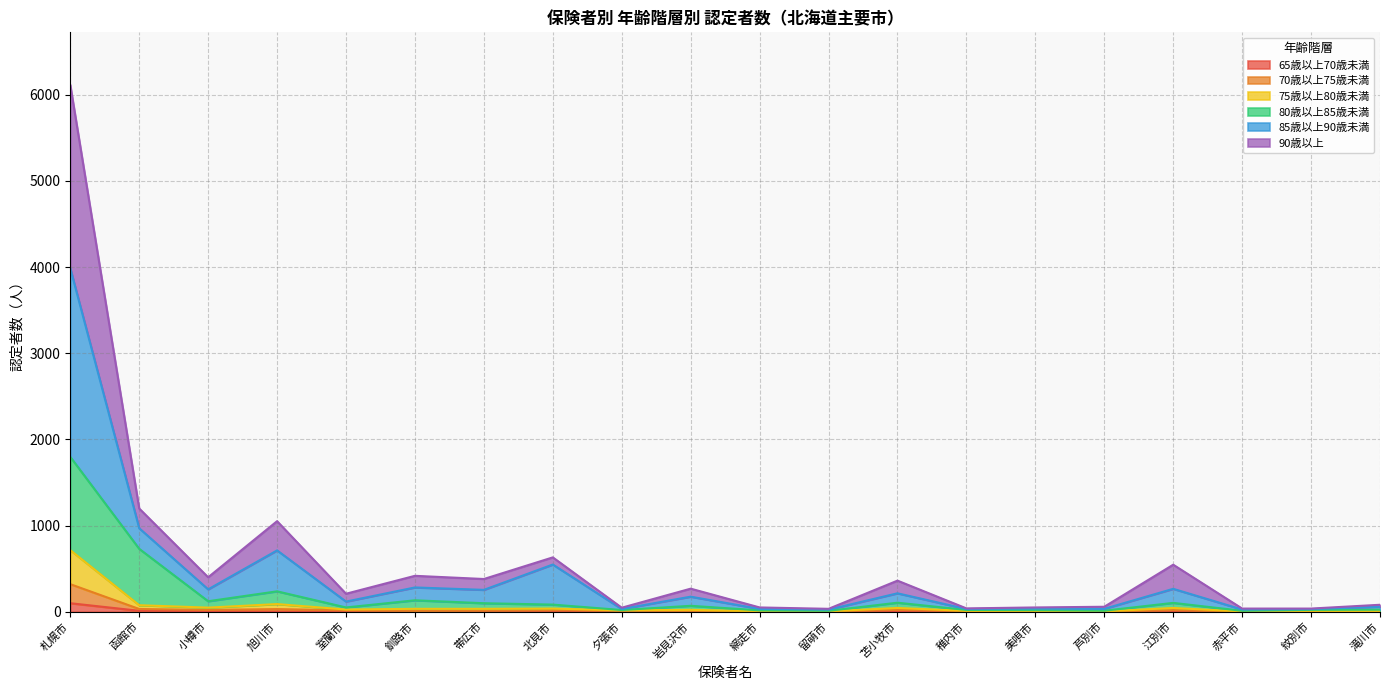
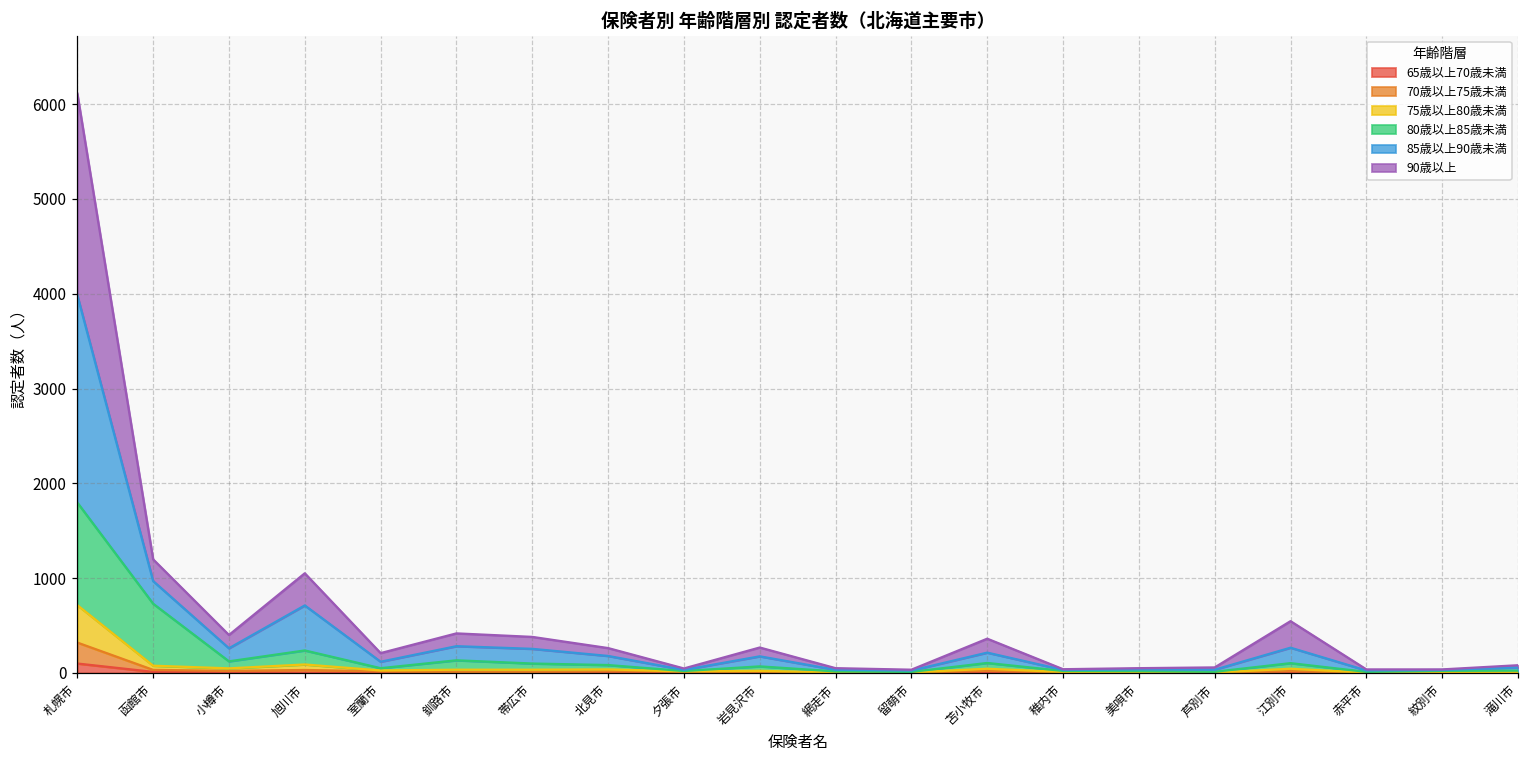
  {
    "75歳以上80歳未満": {
      "札幌市": 400,
      "函館市": 0,
      "旭川市": 100
    },
    "80歳以上85歳未満": {
      "札幌市": 1100,
      "函館市": 700,
      "小樽市": 100,
      "旭川市": 100,
      "釧路市": 100,
      "帯広市": 100,
      "北見市": 0,
      "岩見沢市": 0,
      "苫小牧市": 100,
      "江別市": 100
    },
    "85歳以上90歳未満": {
      "札幌市": 2200,
      "函館市": 200,
      "小樽市": 100,
      "旭川市": 500,
      "室蘭市": 100,
      "釧路市": 100,
      "帯広市": 200,
-     "北見市": 500,
+     "北見市": 100,
      "岩見沢市": 100,
      "苫小牧市": 100,
      "江別市": 200
    },
    "90歳以上": {
      "札幌市": 2100,
      "函館市": 200,
      "小樽市": 100,
      "旭川市": 300,
      "室蘭市": 100,
      "釧路市": 100,
      "帯広市": 100,
      "北見市": 100,
      "岩見沢市": 100,
      "苫小牧市": 100,
      "江別市": 300
    }
  }
